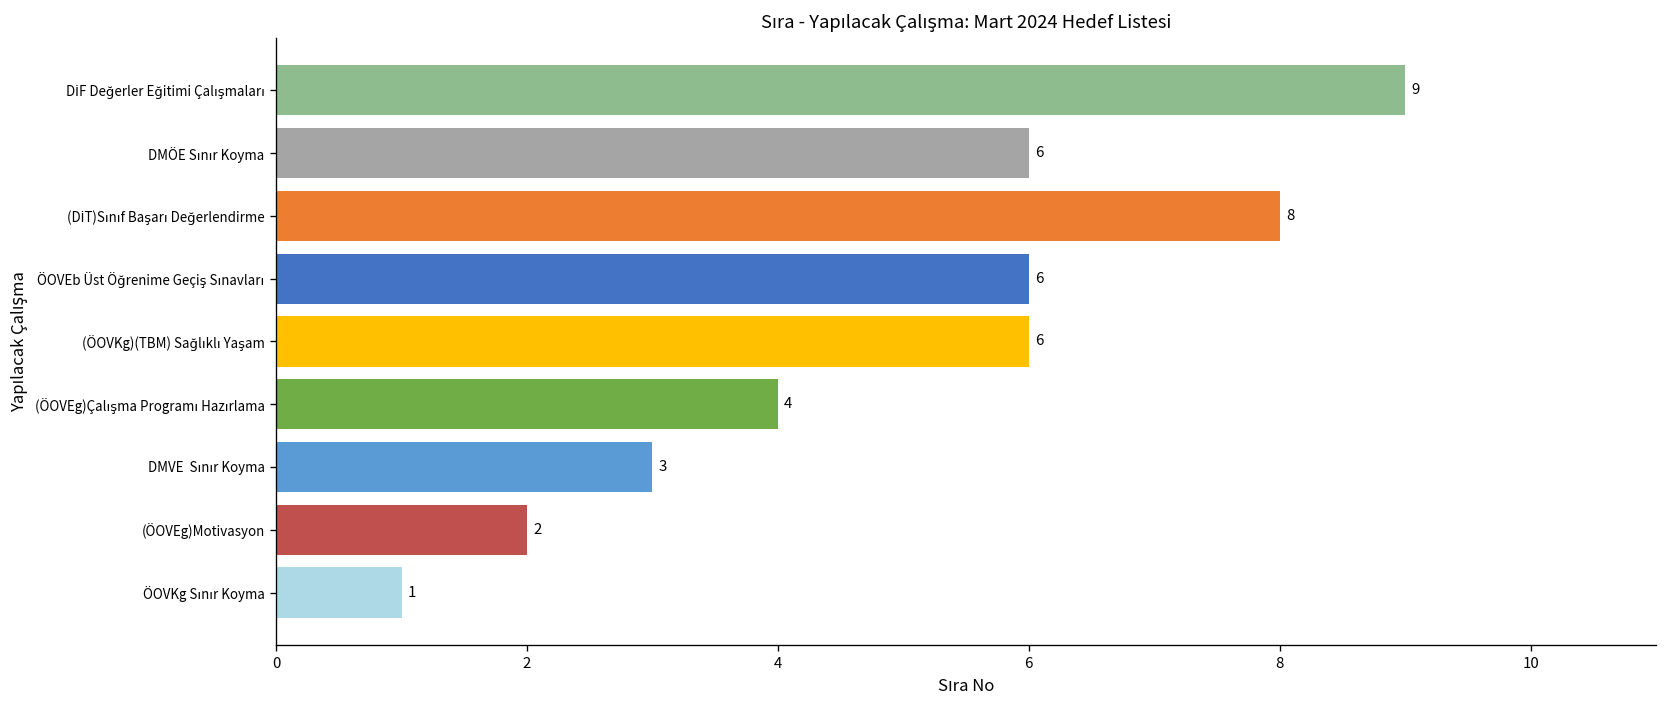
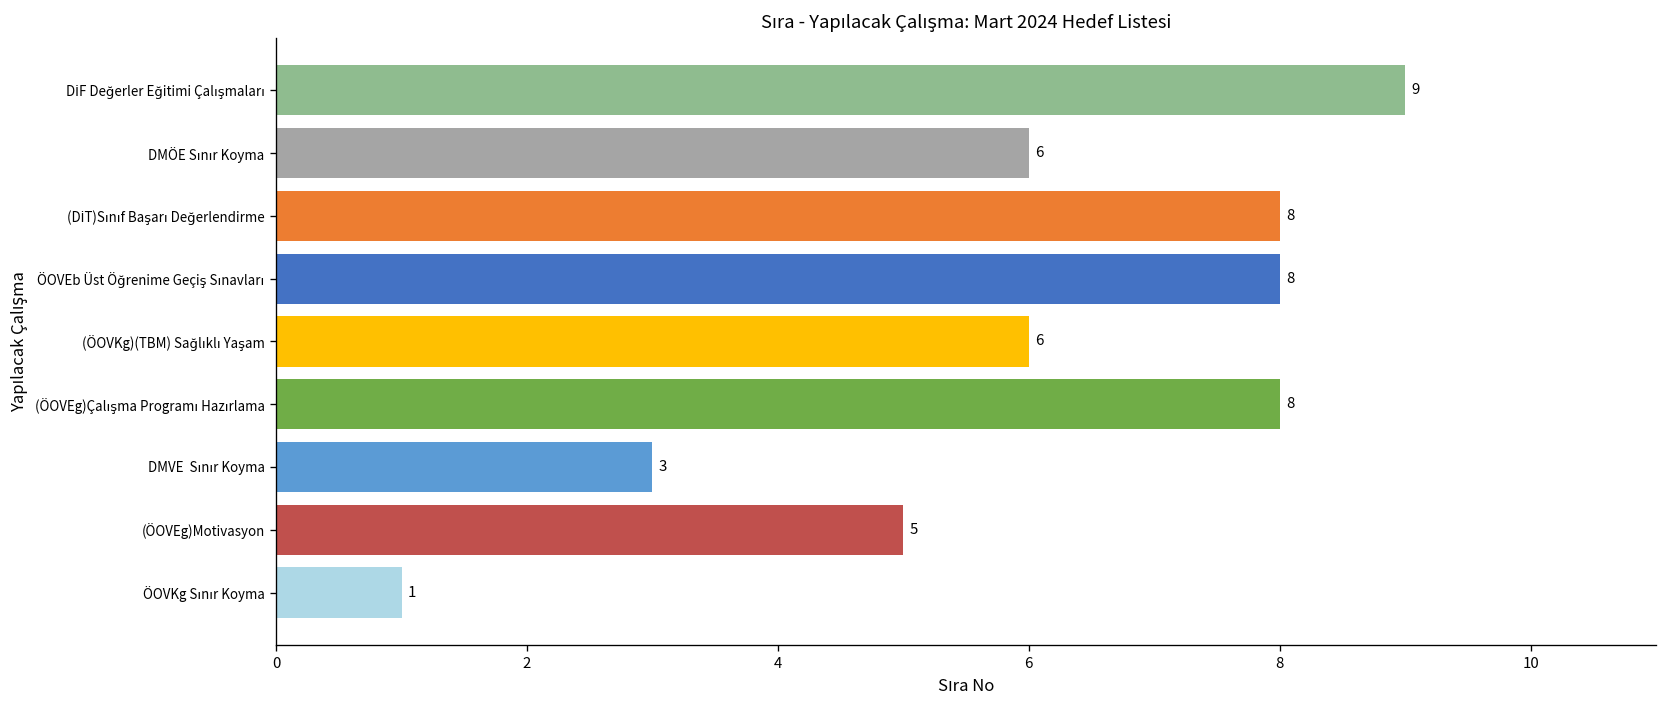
  {
    "DİF Değerler Eğitimi Çalışmaları": 9,
    "DMÖE Sınır Koyma": 6,
    "(DİT)Sınıf Başarı Değerlendirme": 8,
-   "ÖOVEb Üst Öğrenime Geçiş Sınavları": 6,
+   "ÖOVEb Üst Öğrenime Geçiş Sınavları": 8,
    "(ÖOVKg)(TBM) Sağlıklı Yaşam": 6,
-   "(ÖOVEg)Çalışma Programı Hazırlama": 4,
+   "(ÖOVEg)Çalışma Programı Hazırlama": 8,
    "DMVE Sınır Koyma": 3,
-   "(ÖOVEg)Motivasyon": 2,
+   "(ÖOVEg)Motivasyon": 5,
    "ÖOVKg Sınır Koyma": 1
  }
